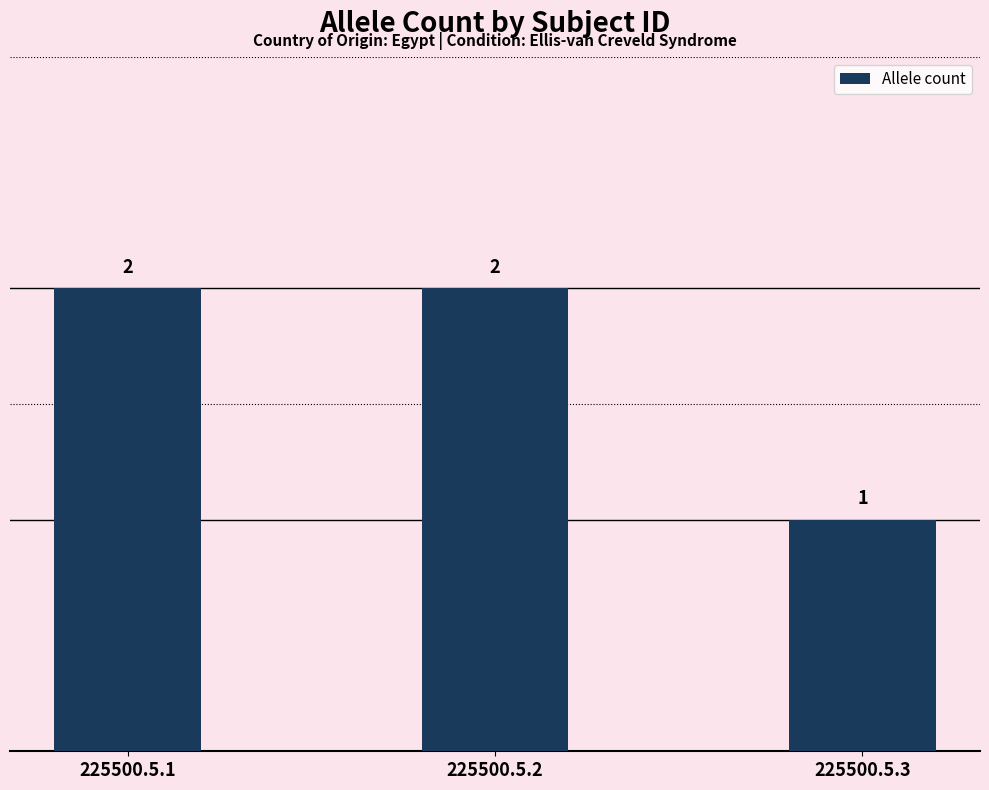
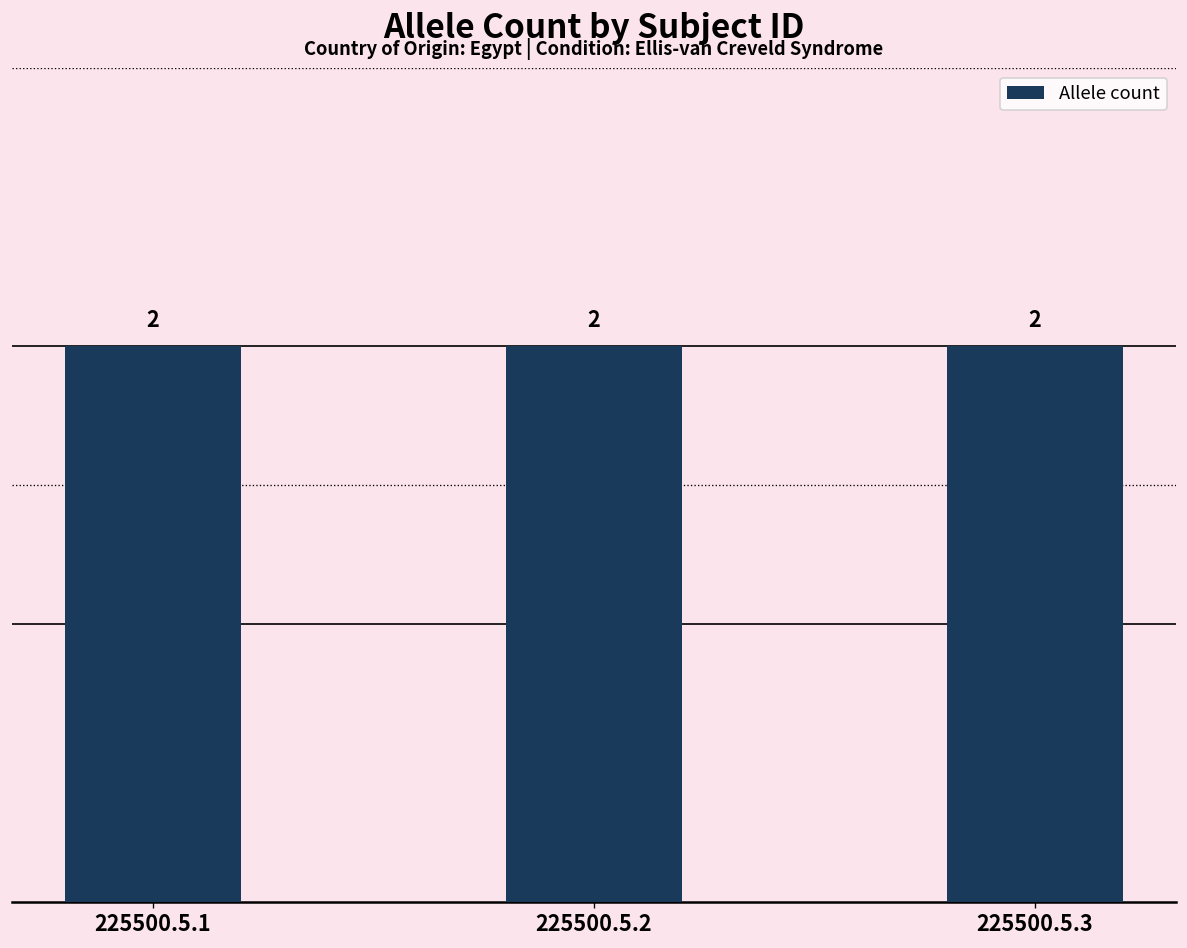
  {
    "225500.5.1": 2,
    "225500.5.2": 2,
-   "225500.5.3": 1
+   "225500.5.3": 2
  }
